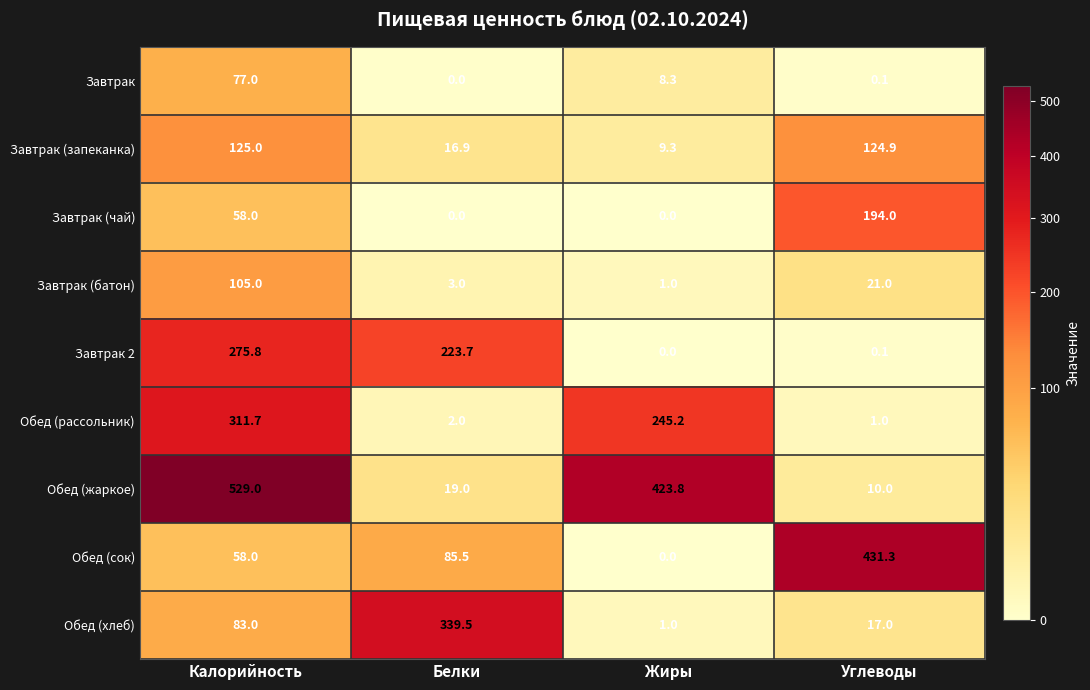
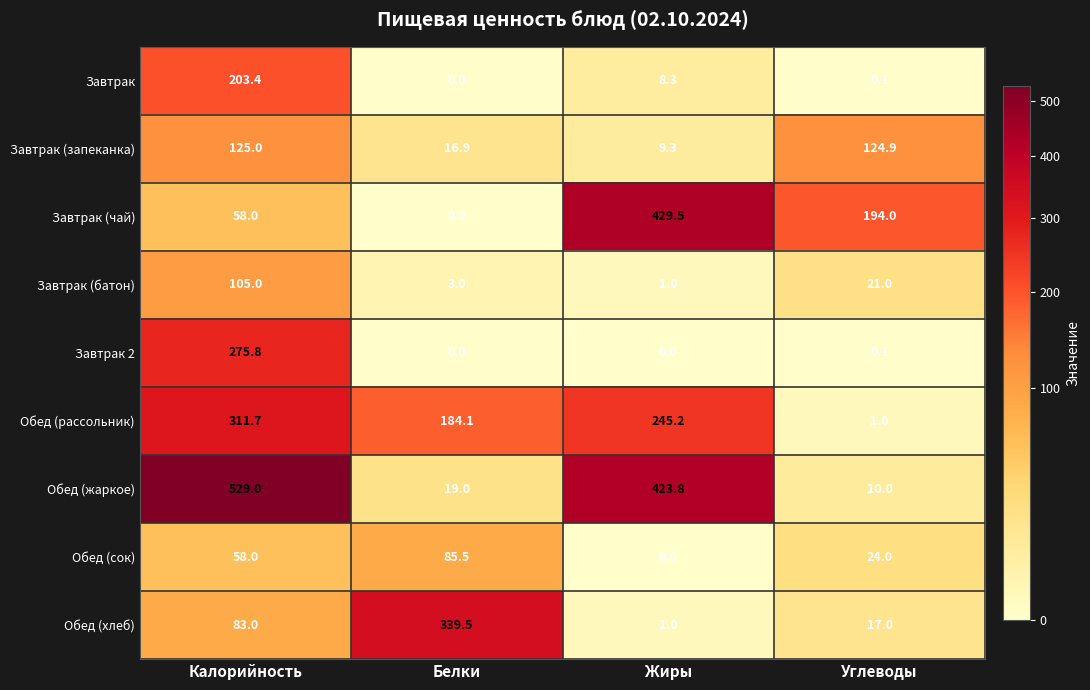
  {
    "Завтрак": {
-     "Калорийность": 77.0,
+     "Калорийность": 203.4,
      "Белки": 0.0,
      "Жиры": 8.3,
      "Углеводы": 0.1
    },
    "Завтрак (запеканка)": {
      "Калорийность": 125.0,
      "Белки": 16.9,
      "Жиры": 9.3,
      "Углеводы": 124.9
    },
    "Завтрак (чай)": {
      "Калорийность": 58.0,
      "Белки": 0.0,
-     "Жиры": 0.0,
+     "Жиры": 429.5,
      "Углеводы": 194.0
    },
    "Завтрак (батон)": {
      "Калорийность": 105.0,
      "Белки": 3.0,
      "Жиры": 1.0,
      "Углеводы": 21.0
    },
    "Завтрак 2": {
      "Калорийность": 275.8,
-     "Белки": 223.7,
+     "Белки": 0.0,
      "Жиры": 0.0,
      "Углеводы": 0.1
    },
    "Обед (рассольник)": {
      "Калорийность": 311.7,
-     "Белки": 2.0,
+     "Белки": 184.1,
      "Жиры": 245.2,
      "Углеводы": 1.0
    },
    "Обед (жаркое)": {
      "Калорийность": 529.0,
      "Белки": 19.0,
      "Жиры": 423.8,
      "Углеводы": 10.0
    },
    "Обед (сок)": {
      "Калорийность": 58.0,
      "Белки": 85.5,
      "Жиры": 0.0,
-     "Углеводы": 431.3
+     "Углеводы": 24.0
    },
    "Обед (хлеб)": {
      "Калорийность": 83.0,
      "Белки": 339.5,
      "Жиры": 1.0,
      "Углеводы": 17.0
    }
  }
